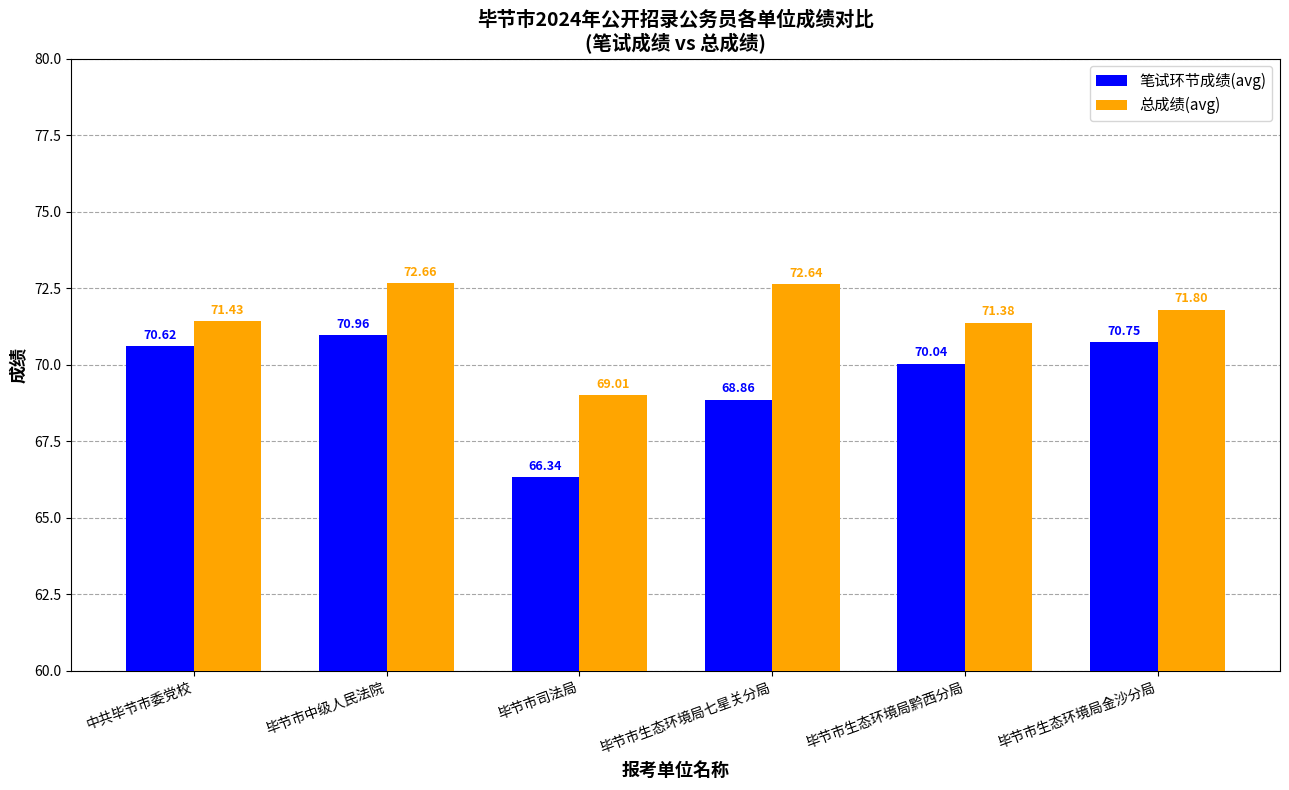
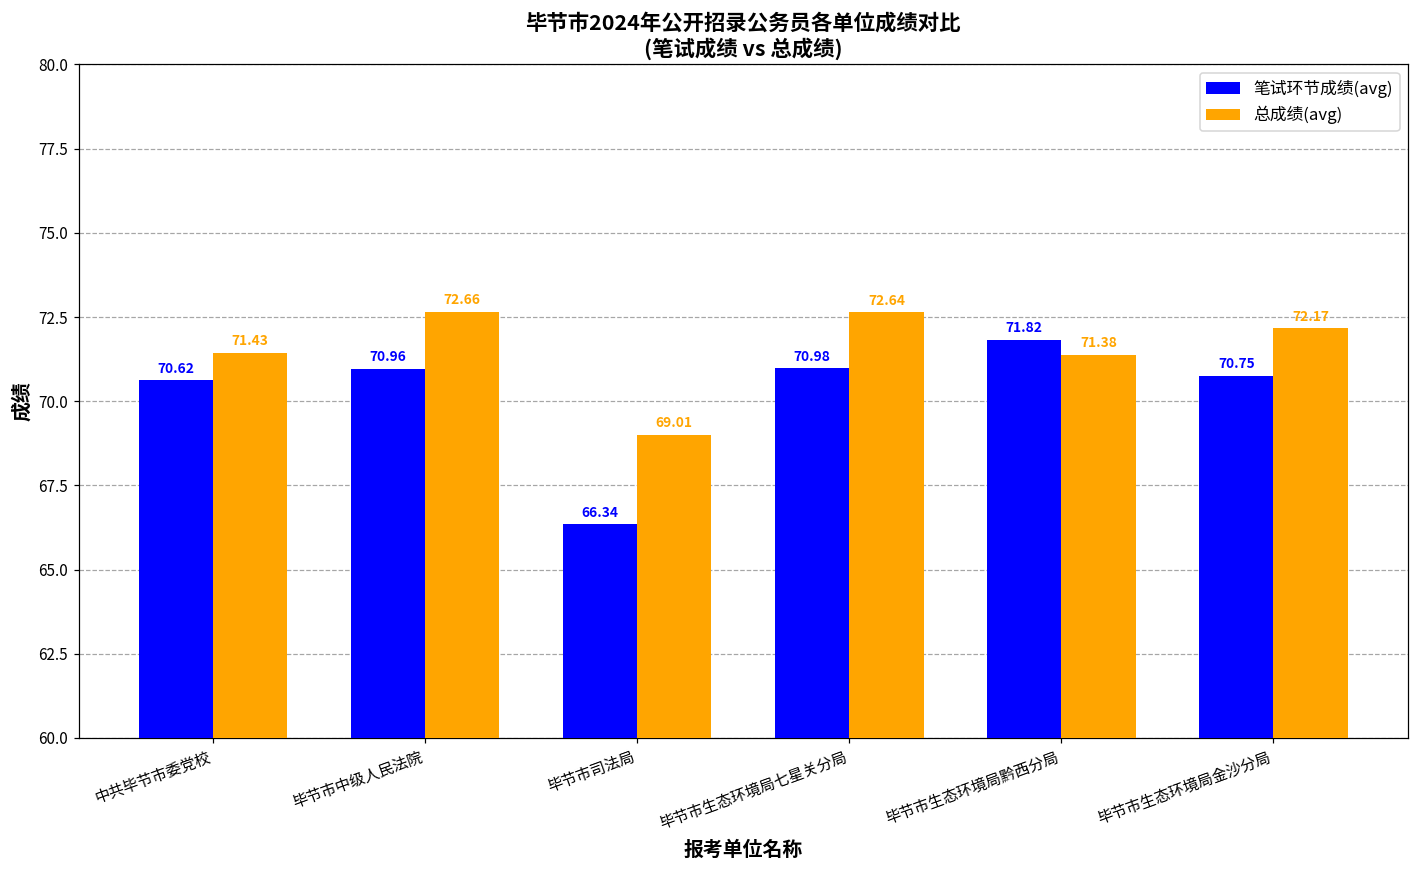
  {
    "笔试环节成绩(avg)": {
      "中共毕节市委党校": 70.62,
      "毕节市中级人民法院": 70.96,
      "毕节市司法局": 66.34,
-     "毕节市生态环境局七星关分局": 68.86,
-     "毕节市生态环境局黔西分局": 70.04,
+     "毕节市生态环境局七星关分局": 70.98,
+     "毕节市生态环境局黔西分局": 71.82,
      "毕节市生态环境局金沙分局": 70.75
    },
    "总成绩(avg)": {
      "中共毕节市委党校": 71.43,
      "毕节市中级人民法院": 72.66,
      "毕节市司法局": 69.01,
      "毕节市生态环境局七星关分局": 72.64,
      "毕节市生态环境局黔西分局": 71.38,
-     "毕节市生态环境局金沙分局": 71.80
+     "毕节市生态环境局金沙分局": 72.17
    }
  }
